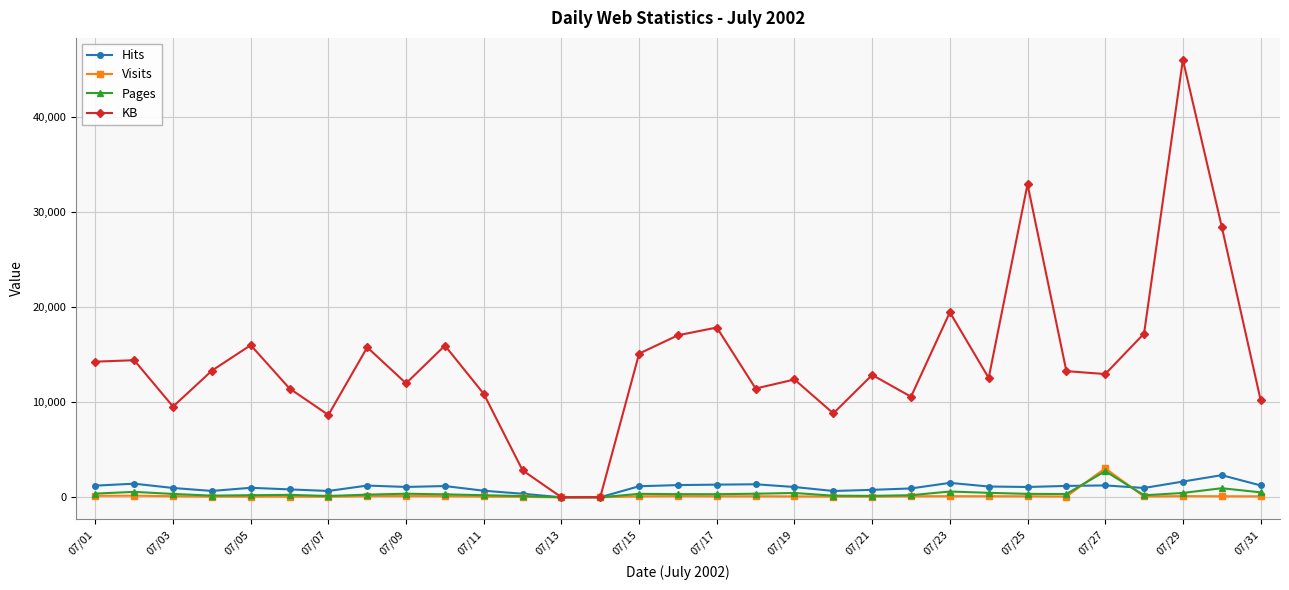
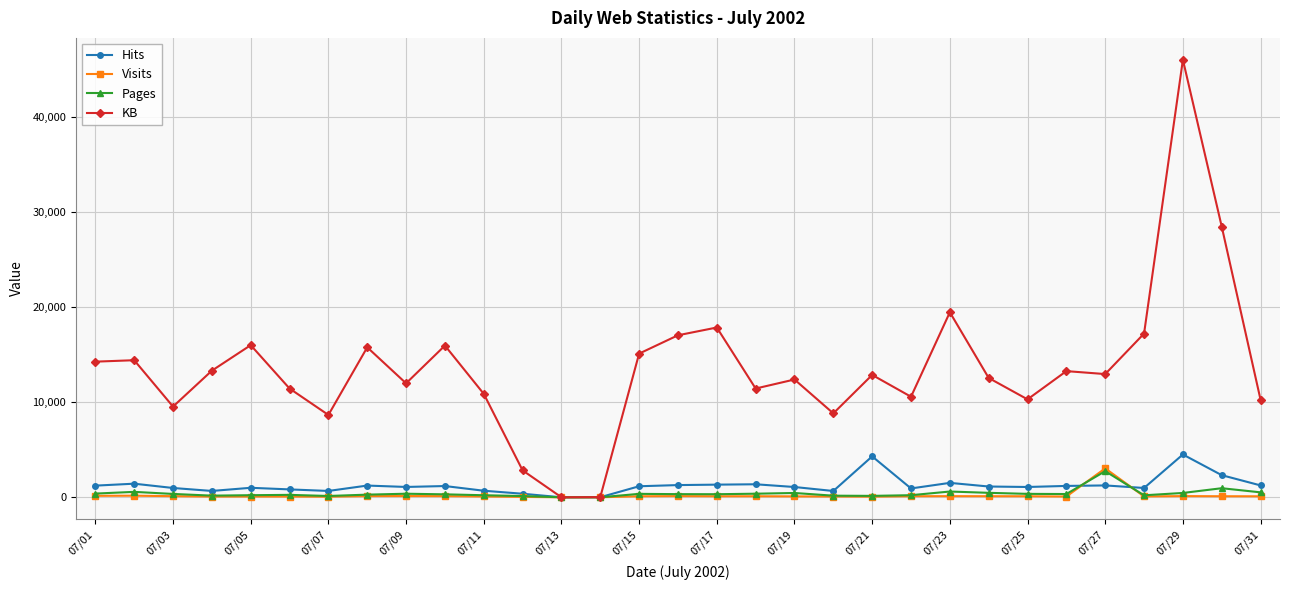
  {
    "Hits": {
      "07/01": "1,000",
      "07/03": "1,000",
      "07/05": "1,000",
      "07/07": "1,000",
      "07/09": "1,000",
      "07/11": "1,000",
      "07/15": "1,000",
      "07/17": "1,000",
      "07/19": "1,000",
-     "07/21": "1,000",
+     "07/21": "4,000",
      "07/23": "2,000",
      "07/25": "1,000",
      "07/27": "1,000",
-     "07/29": "2,000",
+     "07/29": "5,000",
      "07/31": "1,000"
    },
    "Visits": {
      "07/19": "0",
      "07/23": "0",
      "07/27": "3,000",
      "07/29": "0",
      "07/31": "0"
    },
    "Pages": {
      "07/19": "0",
      "07/23": "1,000",
      "07/27": "3,000",
      "07/29": "0",
      "07/31": "1,000"
    },
    "KB": {
      "07/01": "14,000",
      "07/03": "10,000",
      "07/05": "16,000",
      "07/07": "9,000",
      "07/09": "12,000",
      "07/11": "11,000",
      "07/15": "15,000",
      "07/17": "18,000",
      "07/19": "12,000",
      "07/21": "13,000",
      "07/23": "19,000",
-     "07/25": "33,000",
+     "07/25": "10,000",
      "07/27": "13,000",
      "07/29": "46,000",
      "07/31": "10,000"
    }
  }
